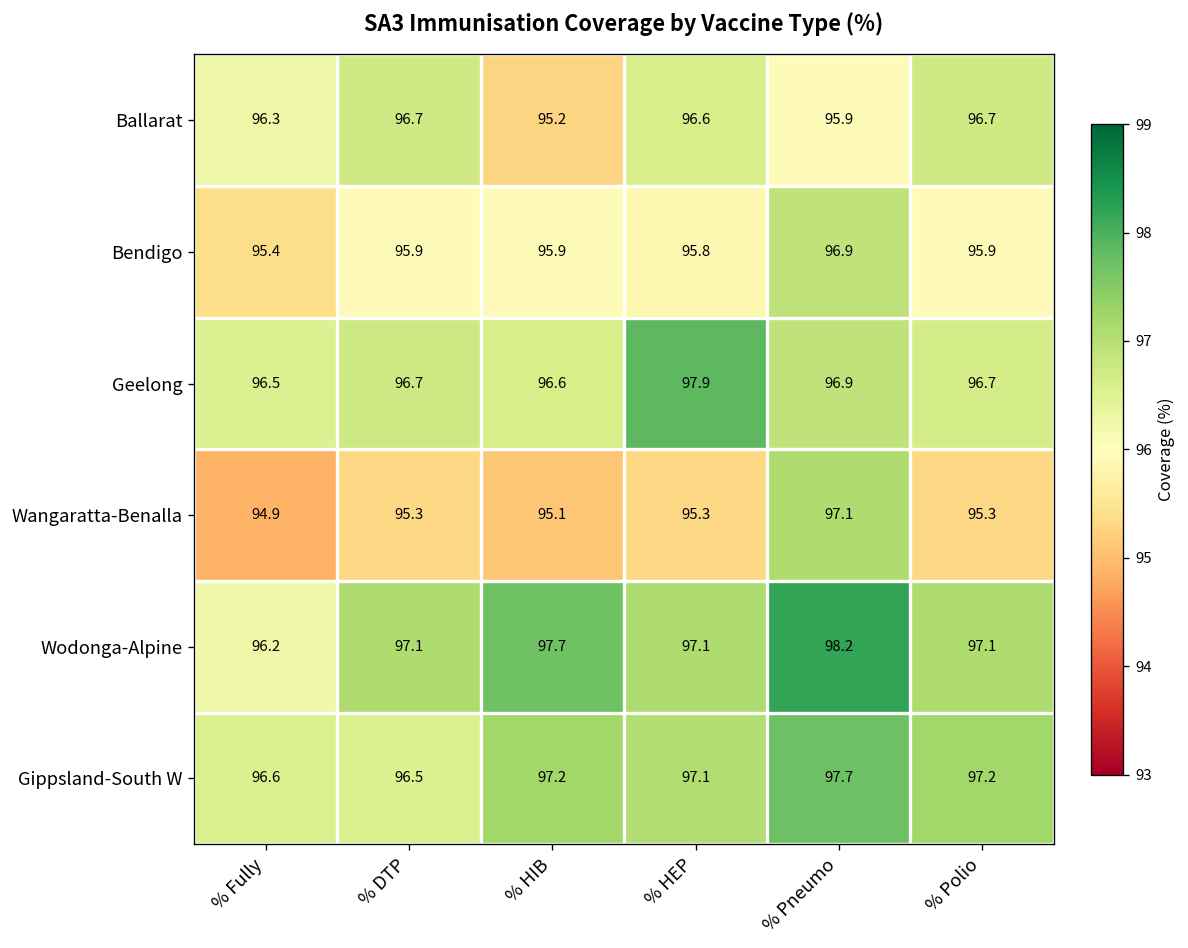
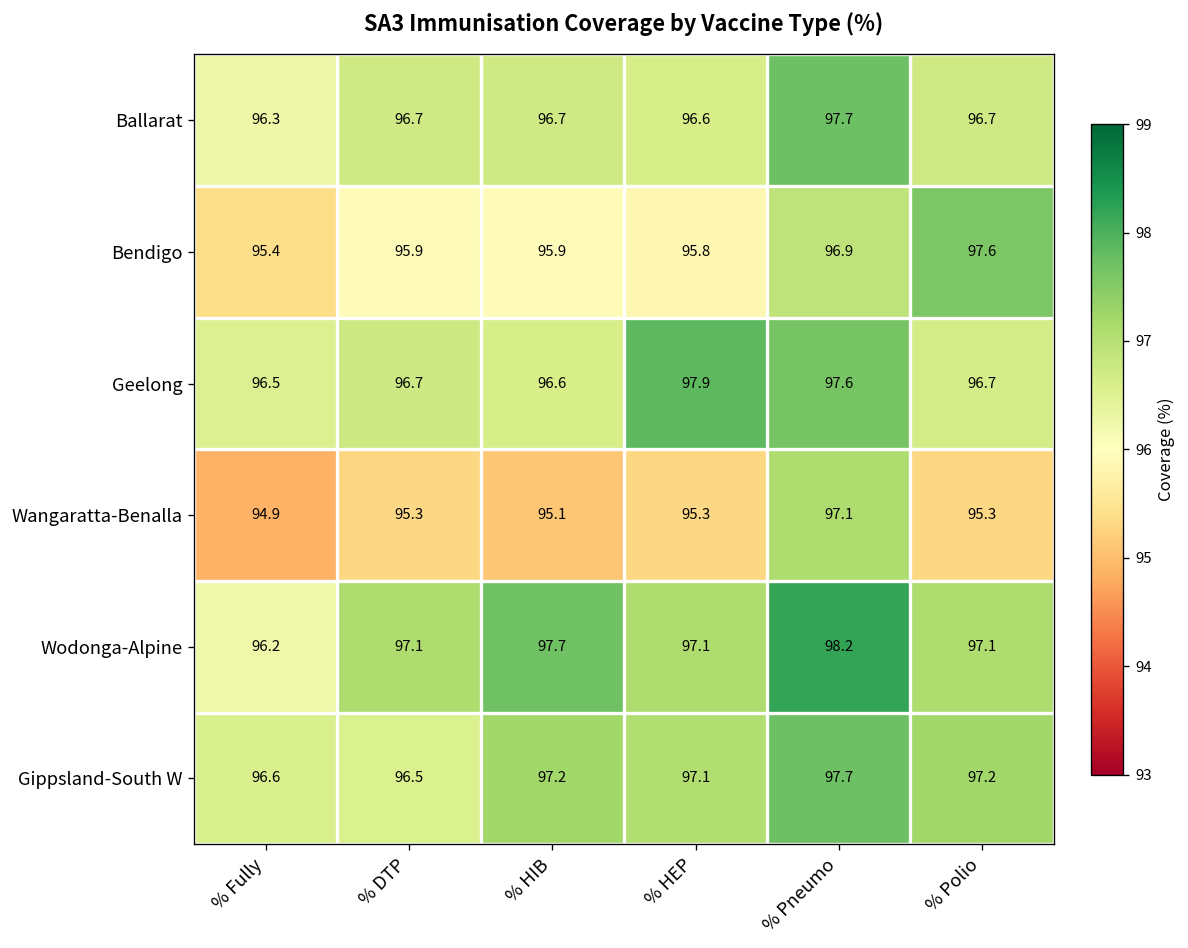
  {
    "Ballarat": {
      "% Fully": 96.3,
      "% DTP": 96.7,
-     "% HIB": 95.2,
+     "% HIB": 96.7,
      "% HEP": 96.6,
-     "% Pneumo": 95.9,
+     "% Pneumo": 97.7,
      "% Polio": 96.7
    },
    "Bendigo": {
      "% Fully": 95.4,
      "% DTP": 95.9,
      "% HIB": 95.9,
      "% HEP": 95.8,
      "% Pneumo": 96.9,
-     "% Polio": 95.9
+     "% Polio": 97.6
    },
    "Geelong": {
      "% Fully": 96.5,
      "% DTP": 96.7,
      "% HIB": 96.6,
      "% HEP": 97.9,
-     "% Pneumo": 96.9,
+     "% Pneumo": 97.6,
      "% Polio": 96.7
    },
    "Wangaratta-Benalla": {
      "% Fully": 94.9,
      "% DTP": 95.3,
      "% HIB": 95.1,
      "% HEP": 95.3,
      "% Pneumo": 97.1,
      "% Polio": 95.3
    },
    "Wodonga-Alpine": {
      "% Fully": 96.2,
      "% DTP": 97.1,
      "% HIB": 97.7,
      "% HEP": 97.1,
      "% Pneumo": 98.2,
      "% Polio": 97.1
    },
    "Gippsland-South W": {
      "% Fully": 96.6,
      "% DTP": 96.5,
      "% HIB": 97.2,
      "% HEP": 97.1,
      "% Pneumo": 97.7,
      "% Polio": 97.2
    }
  }
